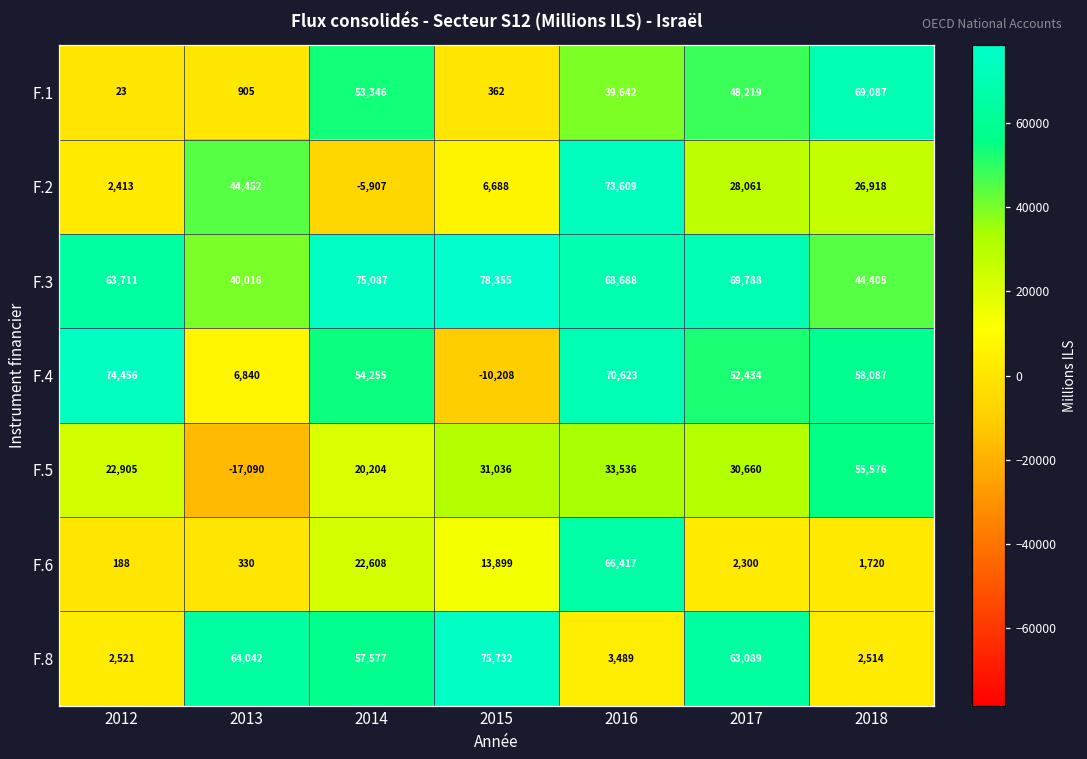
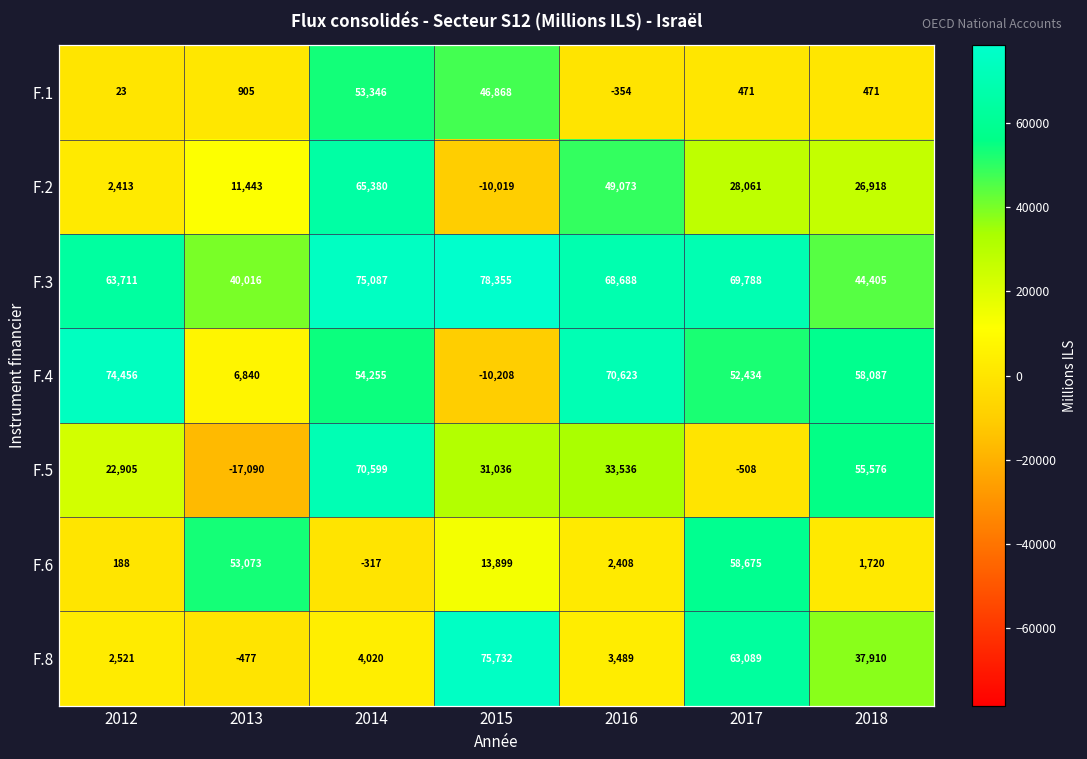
  {
    "F.1": {
      "2012": "23",
      "2013": "905",
      "2014": "53,346",
-     "2015": "362",
-     "2016": "39,642",
-     "2017": "48,219",
-     "2018": "69,087"
+     "2015": "46,868",
+     "2016": "-354",
+     "2017": "471",
+     "2018": "471"
    },
    "F.2": {
      "2012": "2,413",
-     "2013": "44,452",
-     "2014": "-5,907",
-     "2015": "6,688",
-     "2016": "73,609",
+     "2013": "11,443",
+     "2014": "65,380",
+     "2015": "-10,019",
+     "2016": "49,073",
      "2017": "28,061",
      "2018": "26,918"
    },
    "F.3": {
      "2012": "63,711",
      "2013": "40,016",
      "2014": "75,087",
      "2015": "78,355",
      "2016": "68,688",
      "2017": "69,788",
      "2018": "44,405"
    },
    "F.4": {
      "2012": "74,456",
      "2013": "6,840",
      "2014": "54,255",
      "2015": "-10,208",
      "2016": "70,623",
      "2017": "52,434",
      "2018": "58,087"
    },
    "F.5": {
      "2012": "22,905",
      "2013": "-17,090",
-     "2014": "20,204",
+     "2014": "70,599",
      "2015": "31,036",
      "2016": "33,536",
-     "2017": "30,660",
+     "2017": "-508",
      "2018": "55,576"
    },
    "F.6": {
      "2012": "188",
-     "2013": "330",
-     "2014": "22,608",
+     "2013": "53,073",
+     "2014": "-317",
      "2015": "13,899",
-     "2016": "66,417",
-     "2017": "2,300",
+     "2016": "2,408",
+     "2017": "58,675",
      "2018": "1,720"
    },
    "F.8": {
      "2012": "2,521",
-     "2013": "64,042",
-     "2014": "57,577",
+     "2013": "-477",
+     "2014": "4,020",
      "2015": "75,732",
      "2016": "3,489",
      "2017": "63,089",
-     "2018": "2,514"
+     "2018": "37,910"
    }
  }
